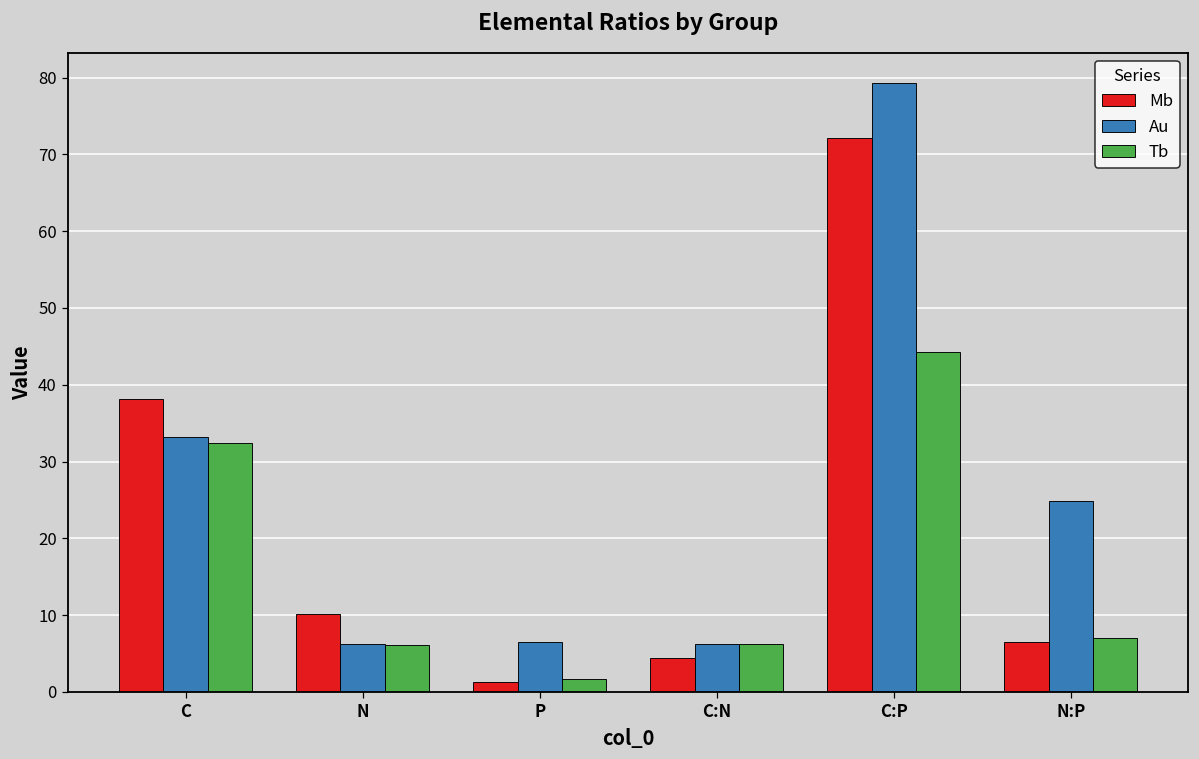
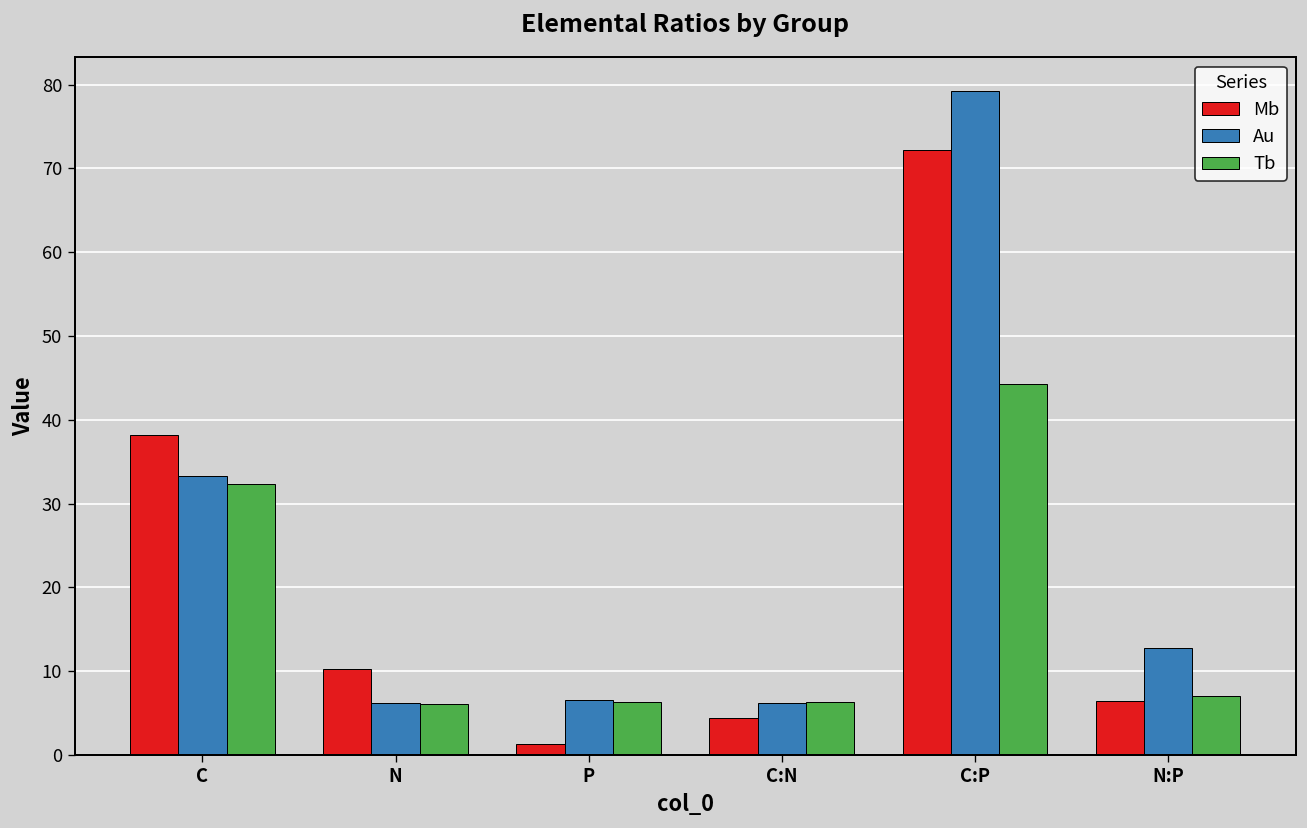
  {
    "Mb": {
      "C": 38,
      "N": 10,
      "P": 1,
      "C:N": 4,
      "C:P": 72,
      "N:P": 6
    },
    "Au": {
      "C": 33,
      "N": 6,
      "P": 7,
      "C:N": 6,
      "C:P": 79,
-     "N:P": 25
+     "N:P": 13
    },
    "Tb": {
      "C": 32,
      "N": 6,
-     "P": 2,
+     "P": 6,
      "C:N": 6,
      "C:P": 44,
      "N:P": 7
    }
  }
